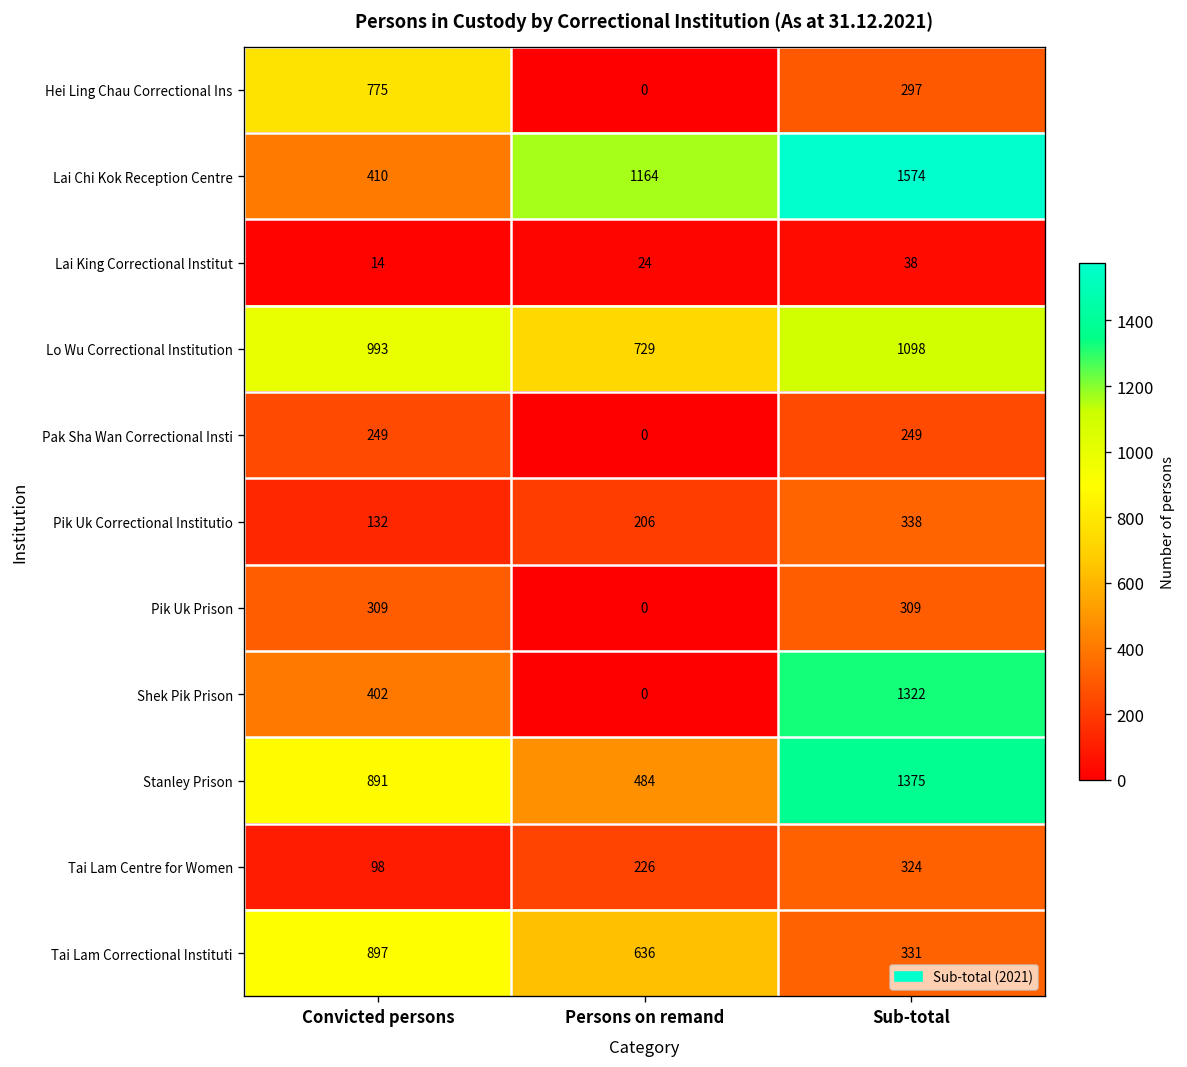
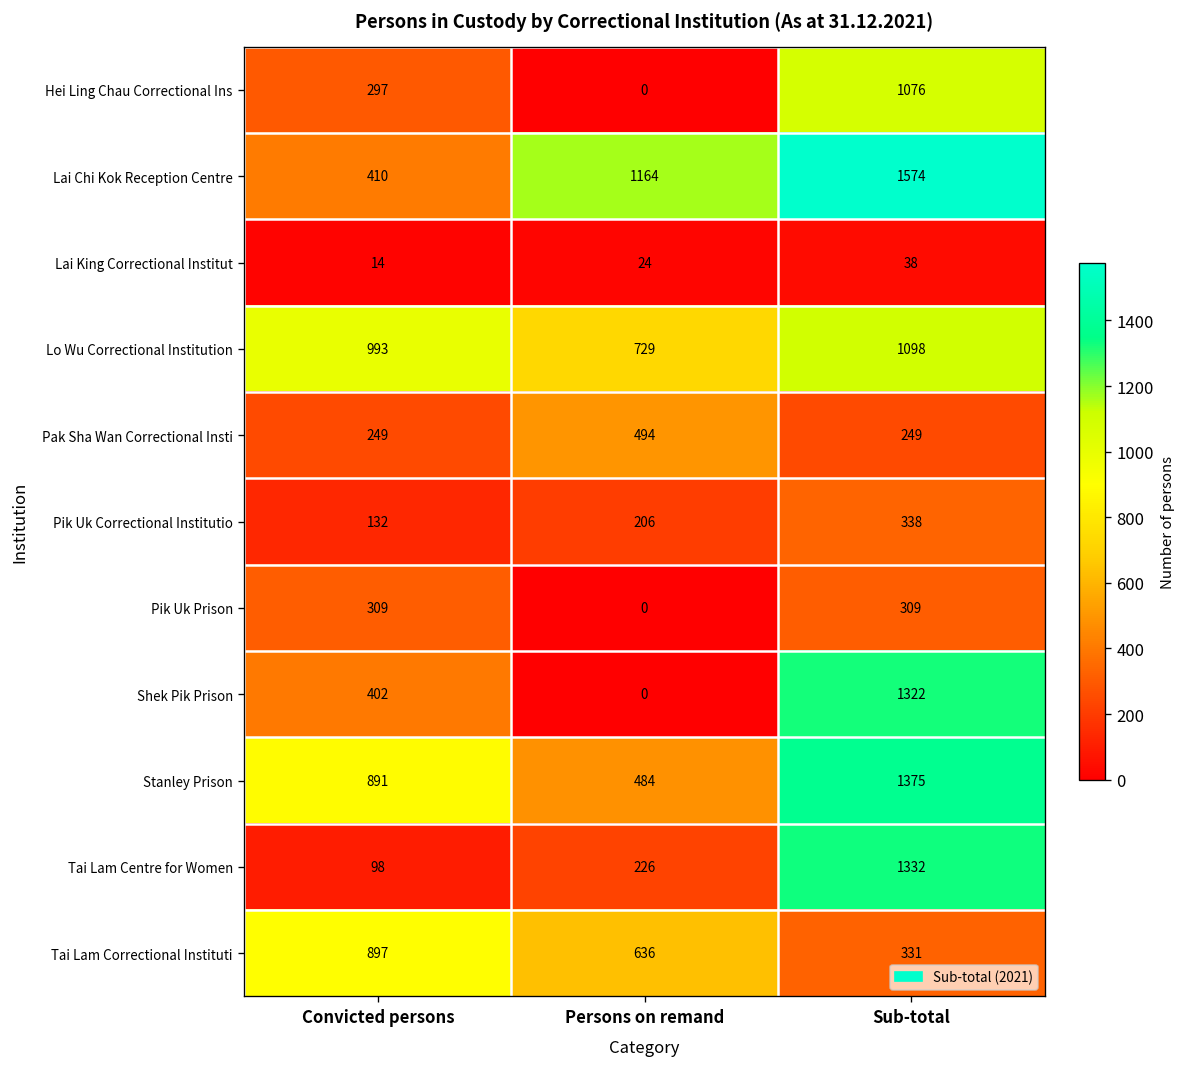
  {
    "Hei Ling Chau Correctional Ins": {
-     "Convicted persons": 775,
+     "Convicted persons": 297,
      "Persons on remand": 0,
-     "Sub-total": 297
+     "Sub-total": 1076
    },
    "Lai Chi Kok Reception Centre": {
      "Convicted persons": 410,
      "Persons on remand": 1164,
      "Sub-total": 1574
    },
    "Lai King Correctional Institut": {
      "Convicted persons": 14,
      "Persons on remand": 24,
      "Sub-total": 38
    },
    "Lo Wu Correctional Institution": {
      "Convicted persons": 993,
      "Persons on remand": 729,
      "Sub-total": 1098
    },
    "Pak Sha Wan Correctional Insti": {
      "Convicted persons": 249,
-     "Persons on remand": 0,
+     "Persons on remand": 494,
      "Sub-total": 249
    },
    "Pik Uk Correctional Institutio": {
      "Convicted persons": 132,
      "Persons on remand": 206,
      "Sub-total": 338
    },
    "Pik Uk Prison": {
      "Convicted persons": 309,
      "Persons on remand": 0,
      "Sub-total": 309
    },
    "Shek Pik Prison": {
      "Convicted persons": 402,
      "Persons on remand": 0,
      "Sub-total": 1322
    },
    "Stanley Prison": {
      "Convicted persons": 891,
      "Persons on remand": 484,
      "Sub-total": 1375
    },
    "Tai Lam Centre for Women": {
      "Convicted persons": 98,
      "Persons on remand": 226,
-     "Sub-total": 324
+     "Sub-total": 1332
    },
    "Tai Lam Correctional Instituti": {
      "Convicted persons": 897,
      "Persons on remand": 636,
      "Sub-total": 331
    }
  }
